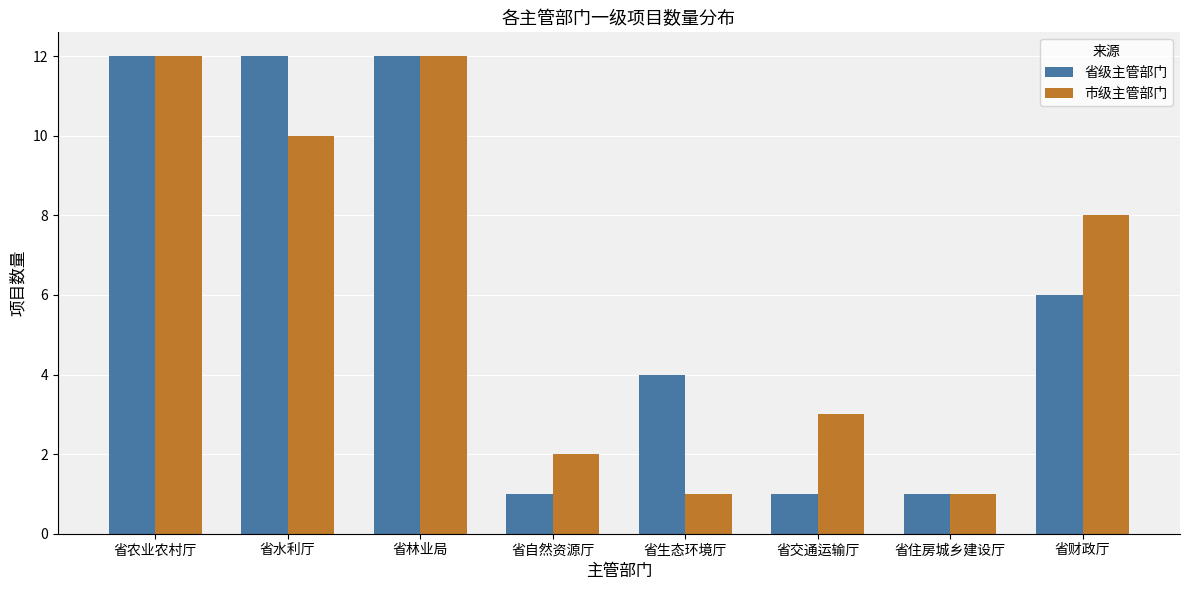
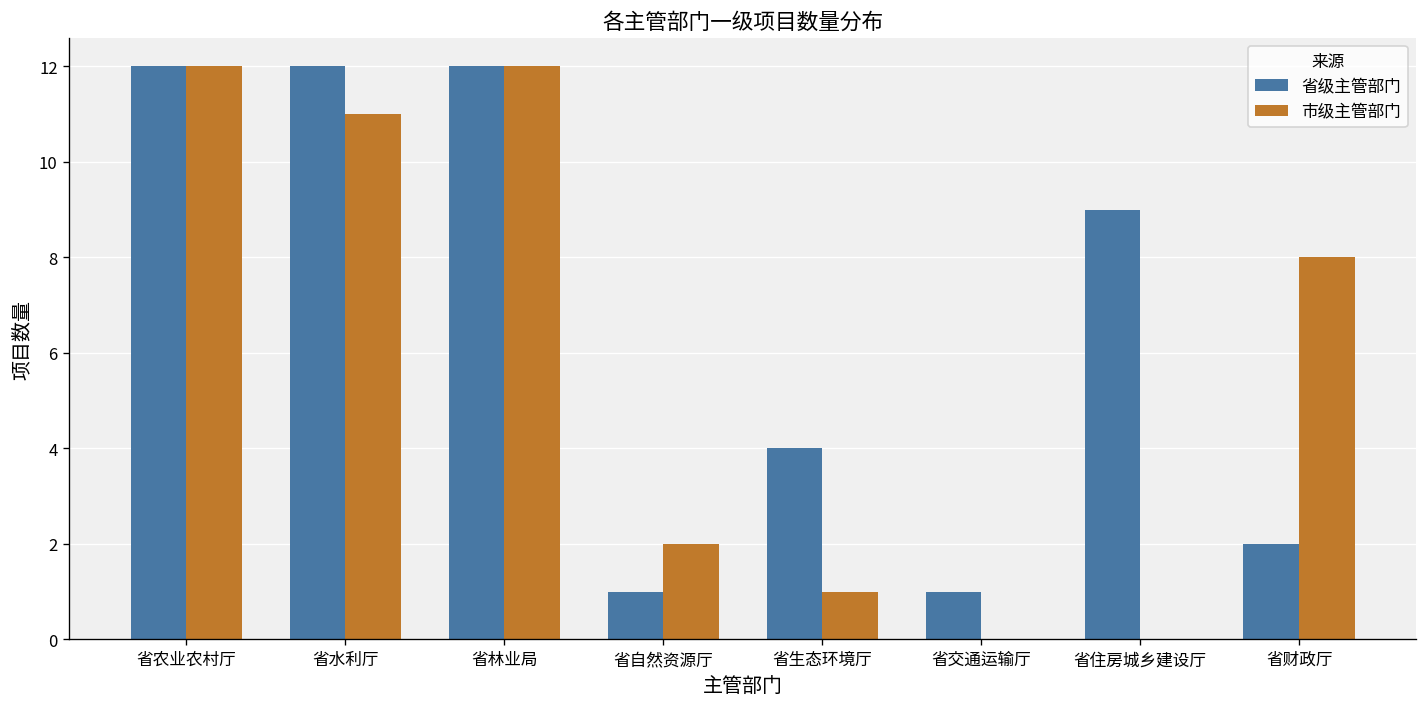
  {
    "省级主管部门": {
      "省农业农村厅": 12,
      "省水利厅": 12,
      "省林业局": 12,
      "省自然资源厅": 1,
      "省生态环境厅": 4,
      "省交通运输厅": 1,
-     "省住房城乡建设厅": 1,
-     "省财政厅": 6
+     "省住房城乡建设厅": 9,
+     "省财政厅": 2
    },
    "市级主管部门": {
      "省农业农村厅": 12,
-     "省水利厅": 10,
+     "省水利厅": 11,
      "省林业局": 12,
      "省自然资源厅": 2,
      "省生态环境厅": 1,
-     "省交通运输厅": 3,
-     "省住房城乡建设厅": 1,
+     "省交通运输厅": 0,
+     "省住房城乡建设厅": 0,
      "省财政厅": 8
    }
  }
